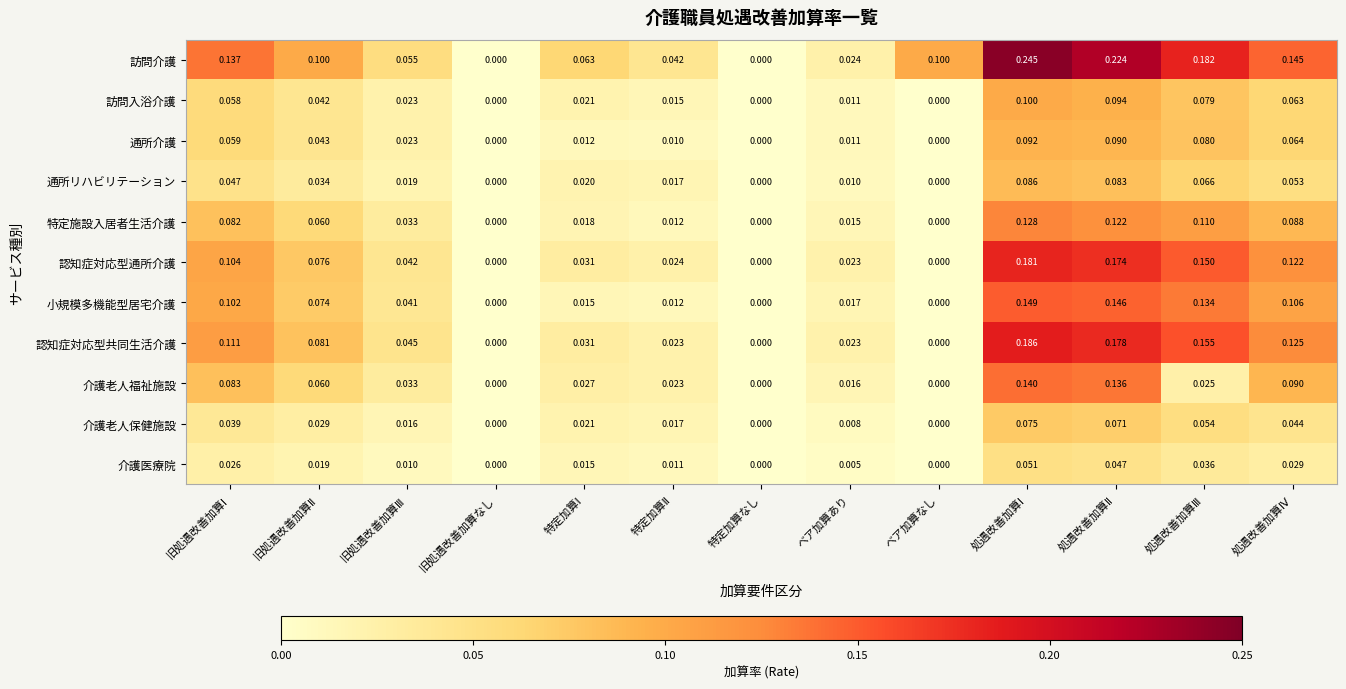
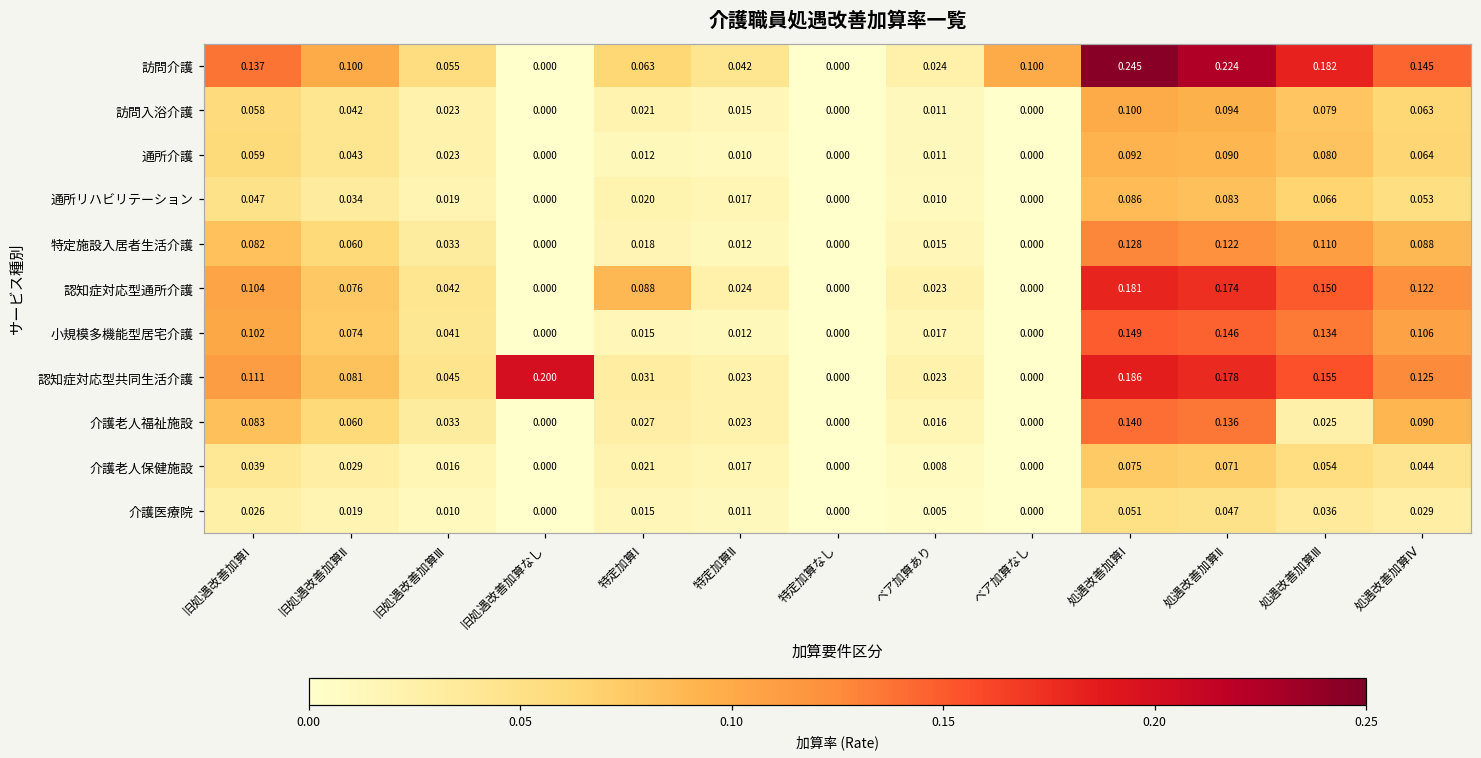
  {
    "訪問介護": {
      "旧処遇改善加算Ⅰ": 0.137,
      "旧処遇改善加算Ⅱ": 0.100,
      "旧処遇改善加算Ⅲ": 0.055,
      "旧処遇改善加算なし": 0.000,
      "特定加算Ⅰ": 0.063,
      "特定加算Ⅱ": 0.042,
      "特定加算なし": 0.000,
      "ベア加算あり": 0.024,
      "ベア加算なし": 0.100,
      "処遇改善加算Ⅰ": 0.245,
      "処遇改善加算Ⅱ": 0.224,
      "処遇改善加算Ⅲ": 0.182,
      "処遇改善加算Ⅳ": 0.145
    },
    "訪問入浴介護": {
      "旧処遇改善加算Ⅰ": 0.058,
      "旧処遇改善加算Ⅱ": 0.042,
      "旧処遇改善加算Ⅲ": 0.023,
      "旧処遇改善加算なし": 0.000,
      "特定加算Ⅰ": 0.021,
      "特定加算Ⅱ": 0.015,
      "特定加算なし": 0.000,
      "ベア加算あり": 0.011,
      "ベア加算なし": 0.000,
      "処遇改善加算Ⅰ": 0.100,
      "処遇改善加算Ⅱ": 0.094,
      "処遇改善加算Ⅲ": 0.079,
      "処遇改善加算Ⅳ": 0.063
    },
    "通所介護": {
      "旧処遇改善加算Ⅰ": 0.059,
      "旧処遇改善加算Ⅱ": 0.043,
      "旧処遇改善加算Ⅲ": 0.023,
      "旧処遇改善加算なし": 0.000,
      "特定加算Ⅰ": 0.012,
      "特定加算Ⅱ": 0.010,
      "特定加算なし": 0.000,
      "ベア加算あり": 0.011,
      "ベア加算なし": 0.000,
      "処遇改善加算Ⅰ": 0.092,
      "処遇改善加算Ⅱ": 0.090,
      "処遇改善加算Ⅲ": 0.080,
      "処遇改善加算Ⅳ": 0.064
    },
    "通所リハビリテーション": {
      "旧処遇改善加算Ⅰ": 0.047,
      "旧処遇改善加算Ⅱ": 0.034,
      "旧処遇改善加算Ⅲ": 0.019,
      "旧処遇改善加算なし": 0.000,
      "特定加算Ⅰ": 0.020,
      "特定加算Ⅱ": 0.017,
      "特定加算なし": 0.000,
      "ベア加算あり": 0.010,
      "ベア加算なし": 0.000,
      "処遇改善加算Ⅰ": 0.086,
      "処遇改善加算Ⅱ": 0.083,
      "処遇改善加算Ⅲ": 0.066,
      "処遇改善加算Ⅳ": 0.053
    },
    "特定施設入居者生活介護": {
      "旧処遇改善加算Ⅰ": 0.082,
      "旧処遇改善加算Ⅱ": 0.060,
      "旧処遇改善加算Ⅲ": 0.033,
      "旧処遇改善加算なし": 0.000,
      "特定加算Ⅰ": 0.018,
      "特定加算Ⅱ": 0.012,
      "特定加算なし": 0.000,
      "ベア加算あり": 0.015,
      "ベア加算なし": 0.000,
      "処遇改善加算Ⅰ": 0.128,
      "処遇改善加算Ⅱ": 0.122,
      "処遇改善加算Ⅲ": 0.110,
      "処遇改善加算Ⅳ": 0.088
    },
    "認知症対応型通所介護": {
      "旧処遇改善加算Ⅰ": 0.104,
      "旧処遇改善加算Ⅱ": 0.076,
      "旧処遇改善加算Ⅲ": 0.042,
      "旧処遇改善加算なし": 0.000,
-     "特定加算Ⅰ": 0.031,
+     "特定加算Ⅰ": 0.088,
      "特定加算Ⅱ": 0.024,
      "特定加算なし": 0.000,
      "ベア加算あり": 0.023,
      "ベア加算なし": 0.000,
      "処遇改善加算Ⅰ": 0.181,
      "処遇改善加算Ⅱ": 0.174,
      "処遇改善加算Ⅲ": 0.150,
      "処遇改善加算Ⅳ": 0.122
    },
    "小規模多機能型居宅介護": {
      "旧処遇改善加算Ⅰ": 0.102,
      "旧処遇改善加算Ⅱ": 0.074,
      "旧処遇改善加算Ⅲ": 0.041,
      "旧処遇改善加算なし": 0.000,
      "特定加算Ⅰ": 0.015,
      "特定加算Ⅱ": 0.012,
      "特定加算なし": 0.000,
      "ベア加算あり": 0.017,
      "ベア加算なし": 0.000,
      "処遇改善加算Ⅰ": 0.149,
      "処遇改善加算Ⅱ": 0.146,
      "処遇改善加算Ⅲ": 0.134,
      "処遇改善加算Ⅳ": 0.106
    },
    "認知症対応型共同生活介護": {
      "旧処遇改善加算Ⅰ": 0.111,
      "旧処遇改善加算Ⅱ": 0.081,
      "旧処遇改善加算Ⅲ": 0.045,
-     "旧処遇改善加算なし": 0.000,
+     "旧処遇改善加算なし": 0.200,
      "特定加算Ⅰ": 0.031,
      "特定加算Ⅱ": 0.023,
      "特定加算なし": 0.000,
      "ベア加算あり": 0.023,
      "ベア加算なし": 0.000,
      "処遇改善加算Ⅰ": 0.186,
      "処遇改善加算Ⅱ": 0.178,
      "処遇改善加算Ⅲ": 0.155,
      "処遇改善加算Ⅳ": 0.125
    },
    "介護老人福祉施設": {
      "旧処遇改善加算Ⅰ": 0.083,
      "旧処遇改善加算Ⅱ": 0.060,
      "旧処遇改善加算Ⅲ": 0.033,
      "旧処遇改善加算なし": 0.000,
      "特定加算Ⅰ": 0.027,
      "特定加算Ⅱ": 0.023,
      "特定加算なし": 0.000,
      "ベア加算あり": 0.016,
      "ベア加算なし": 0.000,
      "処遇改善加算Ⅰ": 0.140,
      "処遇改善加算Ⅱ": 0.136,
      "処遇改善加算Ⅲ": 0.025,
      "処遇改善加算Ⅳ": 0.090
    },
    "介護老人保健施設": {
      "旧処遇改善加算Ⅰ": 0.039,
      "旧処遇改善加算Ⅱ": 0.029,
      "旧処遇改善加算Ⅲ": 0.016,
      "旧処遇改善加算なし": 0.000,
      "特定加算Ⅰ": 0.021,
      "特定加算Ⅱ": 0.017,
      "特定加算なし": 0.000,
      "ベア加算あり": 0.008,
      "ベア加算なし": 0.000,
      "処遇改善加算Ⅰ": 0.075,
      "処遇改善加算Ⅱ": 0.071,
      "処遇改善加算Ⅲ": 0.054,
      "処遇改善加算Ⅳ": 0.044
    },
    "介護医療院": {
      "旧処遇改善加算Ⅰ": 0.026,
      "旧処遇改善加算Ⅱ": 0.019,
      "旧処遇改善加算Ⅲ": 0.010,
      "旧処遇改善加算なし": 0.000,
      "特定加算Ⅰ": 0.015,
      "特定加算Ⅱ": 0.011,
      "特定加算なし": 0.000,
      "ベア加算あり": 0.005,
      "ベア加算なし": 0.000,
      "処遇改善加算Ⅰ": 0.051,
      "処遇改善加算Ⅱ": 0.047,
      "処遇改善加算Ⅲ": 0.036,
      "処遇改善加算Ⅳ": 0.029
    }
  }
